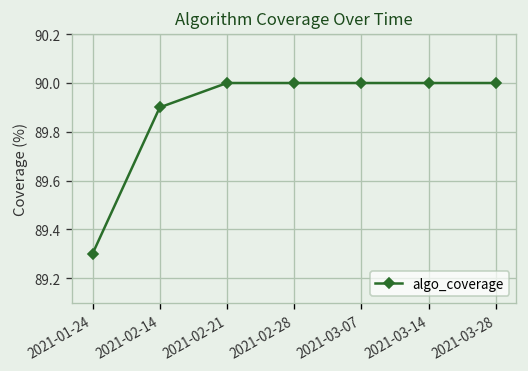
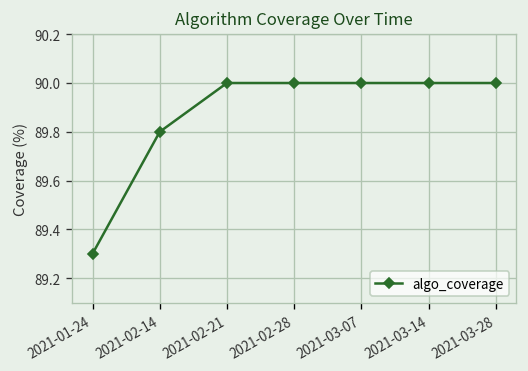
  {
    "2021-01-24": 89.3,
-   "2021-02-14": 89.9,
+   "2021-02-14": 89.8,
    "2021-02-21": 90.0,
    "2021-02-28": 90.0,
    "2021-03-07": 90.0,
    "2021-03-14": 90.0,
    "2021-03-28": 90.0
  }
